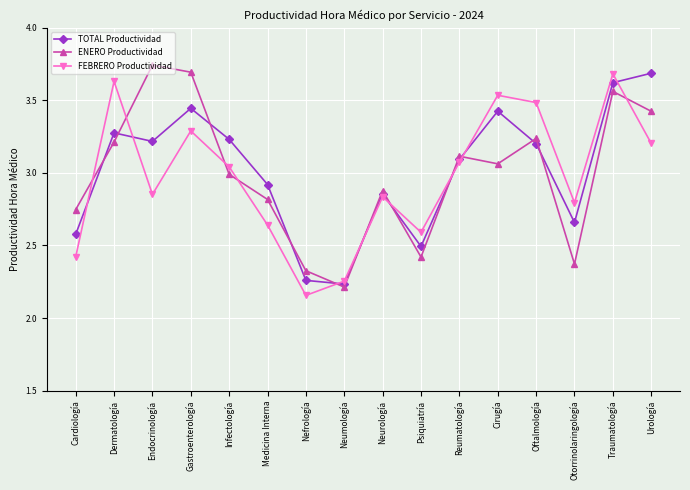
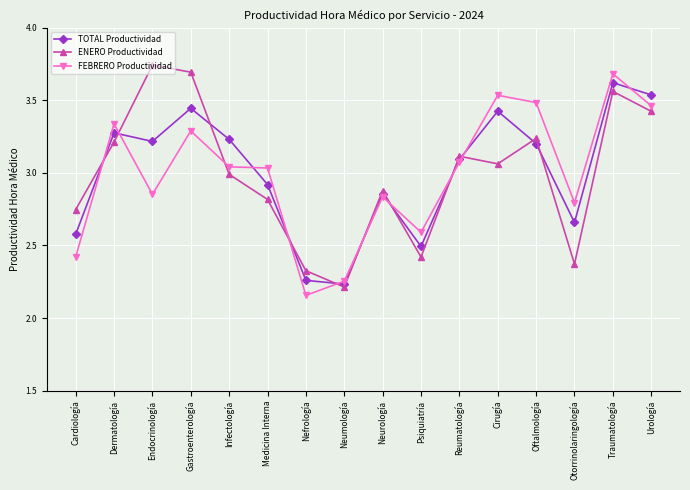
  {
    "TOTAL Productividad": {
      "Cardiología": 2.58,
      "Dermatología": 3.28,
      "Endocrinología": 3.22,
      "Gastroenterología": 3.44,
      "Infectología": 3.23,
      "Medicina Interna": 2.92,
      "Nefrología": 2.26,
      "Neumología": 2.23,
      "Neurología": 2.86,
      "Psiquiatría": 2.49,
      "Reumatología": 3.09,
      "Cirugía": 3.43,
      "Oftalmología": 3.20,
      "Otorrinolaringología": 2.66,
      "Traumatología": 3.62,
-     "Urología": 3.69
+     "Urología": 3.54
    },
    "ENERO Productividad": {
      "Cardiología": 2.75,
      "Dermatología": 3.21,
      "Gastroenterología": 3.69,
      "Infectología": 2.99,
      "Medicina Interna": 2.82,
      "Nefrología": 2.33,
      "Neumología": 2.21,
      "Neurología": 2.88,
      "Psiquiatría": 2.42,
      "Reumatología": 3.11,
      "Cirugía": 3.06,
      "Oftalmología": 3.24,
      "Otorrinolaringología": 2.37,
      "Traumatología": 3.56,
      "Urología": 3.42
    },
    "FEBRERO Productividad": {
      "Cardiología": 2.42,
-     "Dermatología": 3.63,
+     "Dermatología": 3.34,
      "Endocrinología": 2.85,
      "Gastroenterología": 3.29,
      "Infectología": 3.04,
-     "Medicina Interna": 2.64,
+     "Medicina Interna": 3.03,
      "Nefrología": 2.16,
      "Neumología": 2.25,
      "Neurología": 2.84,
      "Psiquiatría": 2.59,
      "Reumatología": 3.07,
      "Cirugía": 3.53,
      "Oftalmología": 3.48,
      "Otorrinolaringología": 2.79,
      "Traumatología": 3.68,
-     "Urología": 3.20
+     "Urología": 3.46
    }
  }
